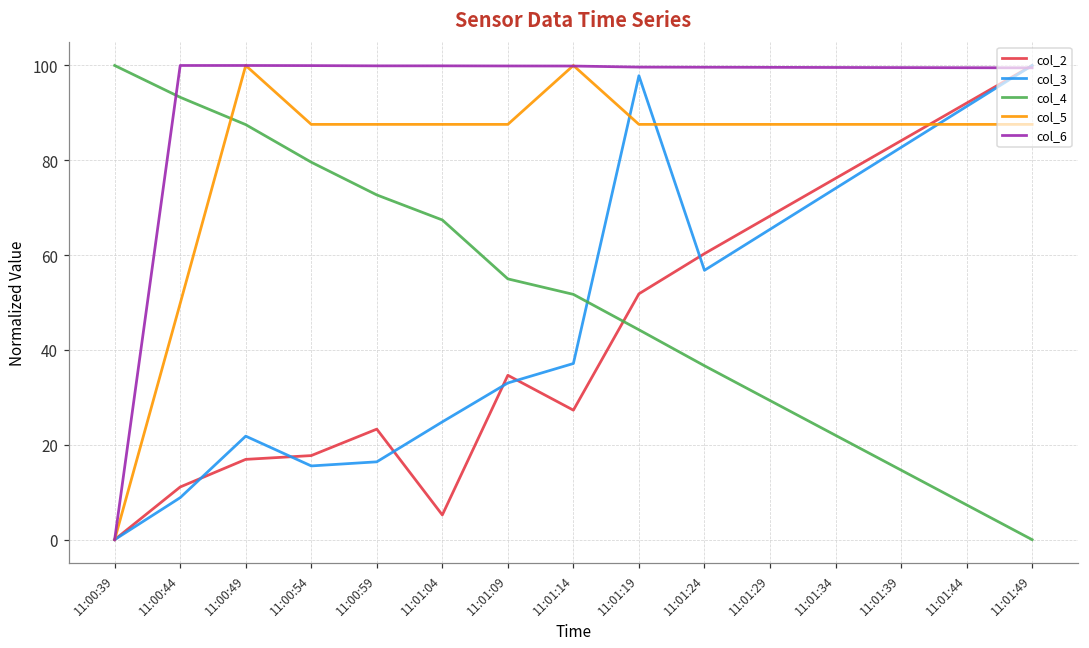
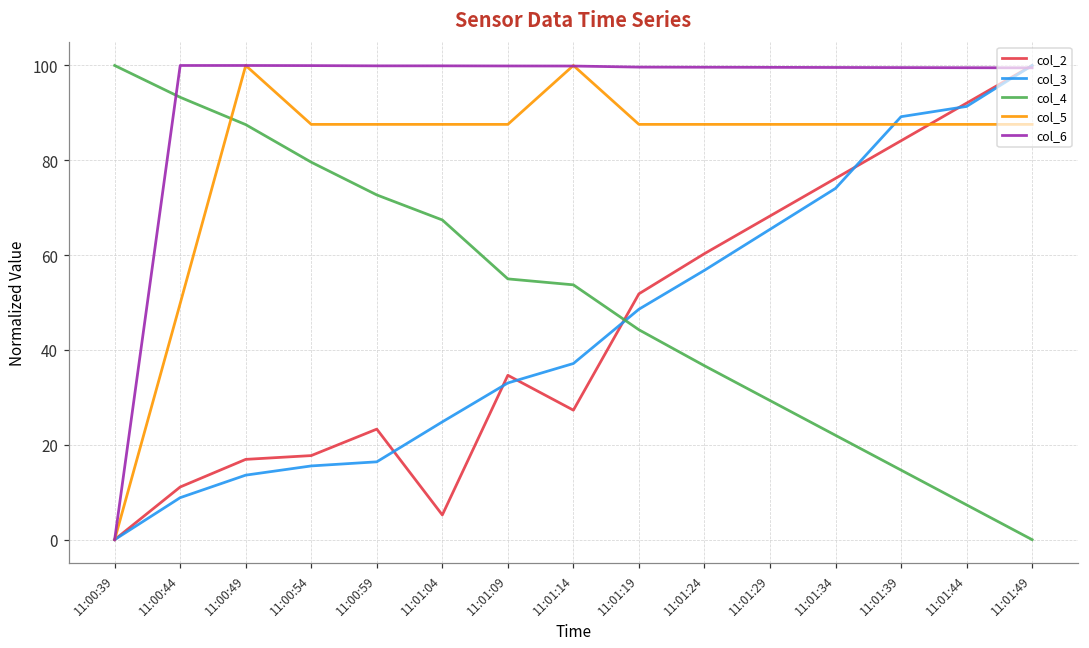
  {
    "col_2": {
      "11:00:44": 11,
      "11:00:49": 17,
      "11:00:54": 18,
      "11:00:59": 23,
      "11:01:04": 5,
      "11:01:09": 35,
      "11:01:14": 27,
      "11:01:19": 52,
      "11:01:24": 60,
      "11:01:29": 68,
      "11:01:34": 76,
      "11:01:39": 84,
      "11:01:44": 92
    },
    "col_3": {
      "11:00:44": 9,
-     "11:00:49": 22,
+     "11:00:49": 14,
      "11:00:54": 16,
      "11:00:59": 16,
      "11:01:04": 25,
      "11:01:09": 33,
      "11:01:14": 37,
-     "11:01:19": 98,
+     "11:01:19": 49,
      "11:01:24": 57,
      "11:01:29": 65,
      "11:01:34": 74,
-     "11:01:39": 83,
+     "11:01:39": 89,
      "11:01:44": 91
    },
    "col_4": {
      "11:00:39": 100,
      "11:00:44": 93,
      "11:00:49": 88,
      "11:00:54": 80,
      "11:00:59": 73,
      "11:01:04": 67,
      "11:01:09": 55,
-     "11:01:14": 52,
+     "11:01:14": 54,
      "11:01:19": 44,
      "11:01:24": 37,
      "11:01:29": 29,
      "11:01:34": 22,
      "11:01:39": 15,
      "11:01:44": 7,
      "11:01:49": 0
    },
    "col_5": {
      "11:00:44": 50,
      "11:00:54": 88,
      "11:00:59": 88,
      "11:01:04": 88,
      "11:01:09": 88,
      "11:01:19": 88,
      "11:01:24": 88,
      "11:01:29": 88,
      "11:01:34": 88,
      "11:01:39": 88,
      "11:01:44": 88
    },
    "col_6": {
      "11:00:44": 100,
      "11:00:54": 100,
      "11:00:59": 100,
      "11:01:04": 100,
      "11:01:09": 100,
      "11:01:19": 100,
      "11:01:24": 100,
      "11:01:29": 100,
      "11:01:34": 100,
      "11:01:39": 100,
      "11:01:44": 100
    }
  }
